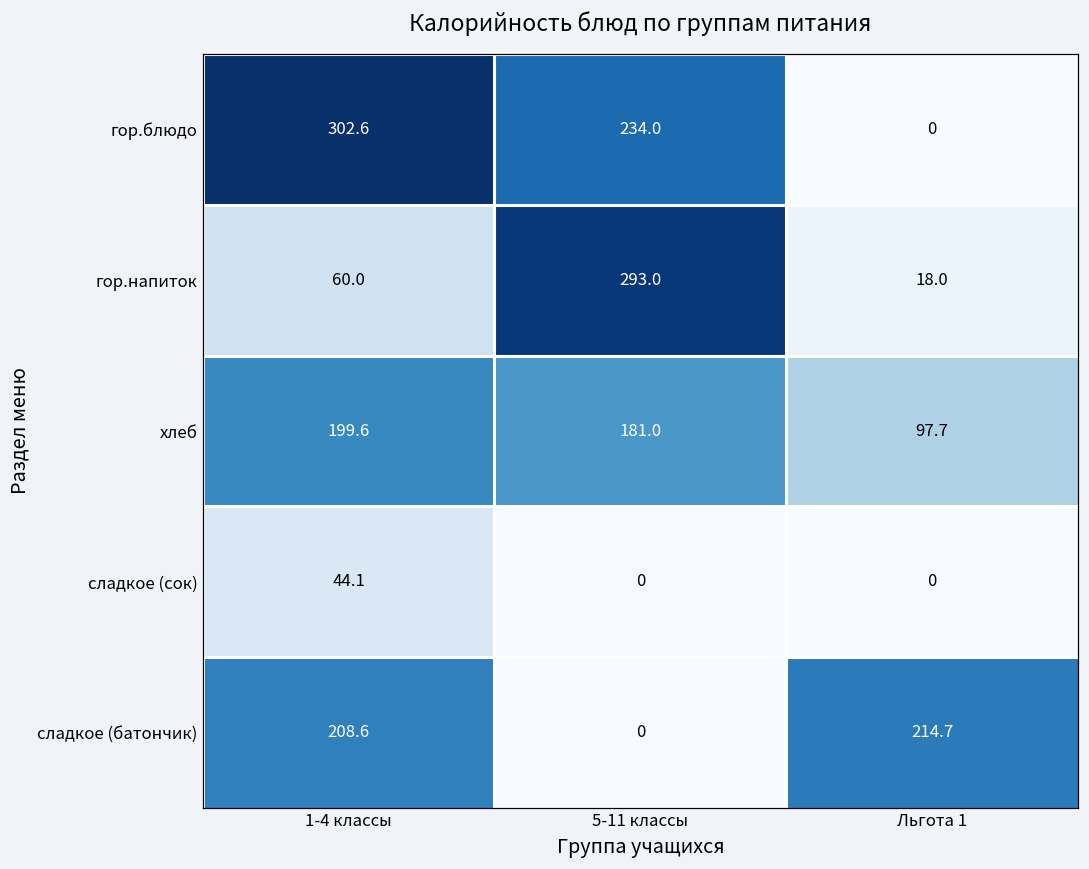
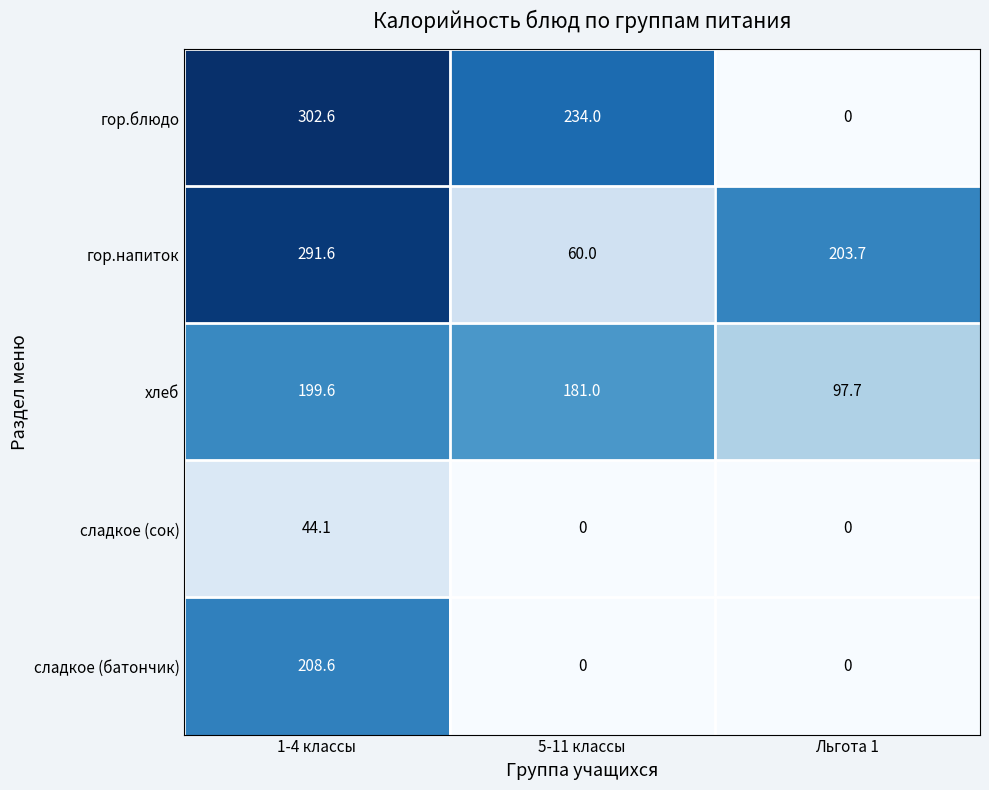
  {
    "гор.блюдо": {
      "1-4 классы": 302.6,
      "5-11 классы": 234.0,
      "Льгота 1": 0
    },
    "гор.напиток": {
-     "1-4 классы": 60.0,
-     "5-11 классы": 293.0,
-     "Льгота 1": 18.0
+     "1-4 классы": 291.6,
+     "5-11 классы": 60.0,
+     "Льгота 1": 203.7
    },
    "хлеб": {
      "1-4 классы": 199.6,
      "5-11 классы": 181.0,
      "Льгота 1": 97.7
    },
    "сладкое (сок)": {
      "1-4 классы": 44.1,
      "5-11 классы": 0,
      "Льгота 1": 0
    },
    "сладкое (батончик)": {
      "1-4 классы": 208.6,
      "5-11 классы": 0,
-     "Льгота 1": 214.7
+     "Льгота 1": 0
    }
  }
